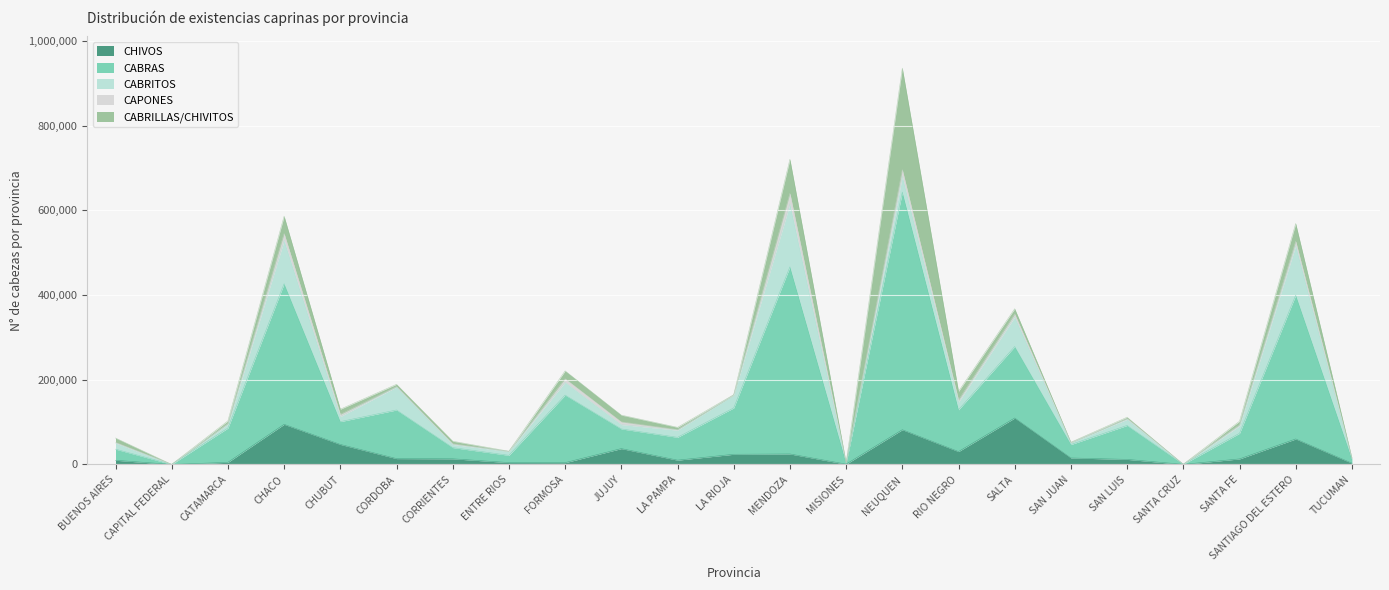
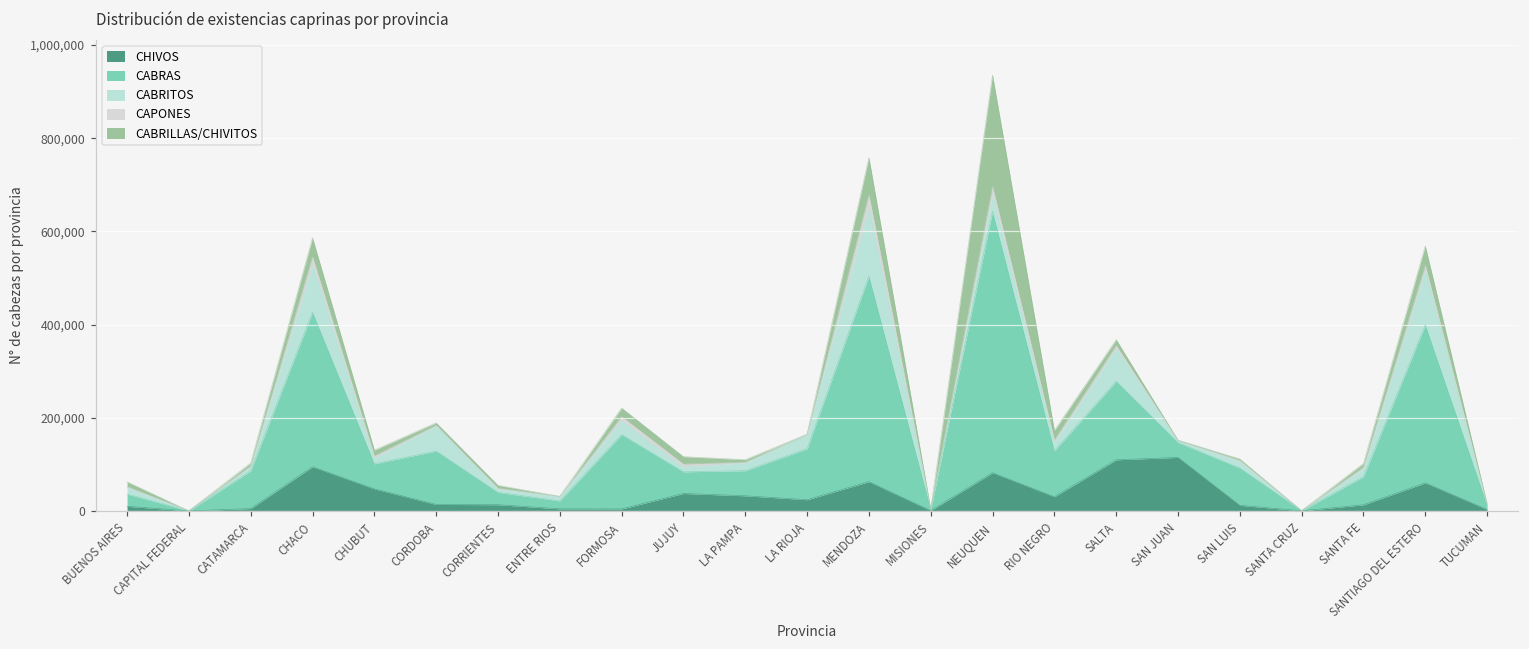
  {
    "CHIVOS": {
      "BUENOS AIRES": "10,000",
      "CATAMARCA": "10,000",
      "CHACO": "90,000",
      "CHUBUT": "50,000",
      "CORDOBA": "10,000",
      "CORRIENTES": "10,000",
      "ENTRE RIOS": "0",
      "FORMOSA": "0",
      "JUJUY": "40,000",
-     "LA PAMPA": "10,000",
+     "LA PAMPA": "30,000",
      "LA RIOJA": "20,000",
-     "MENDOZA": "20,000",
+     "MENDOZA": "60,000",
      "NEUQUEN": "80,000",
      "RIO NEGRO": "30,000",
      "SALTA": "110,000",
-     "SAN JUAN": "20,000",
+     "SAN JUAN": "110,000",
      "SAN LUIS": "10,000",
      "SANTA FE": "10,000",
      "SANTIAGO DEL ESTERO": "60,000",
      "TUCUMAN": "0"
    }
  }
